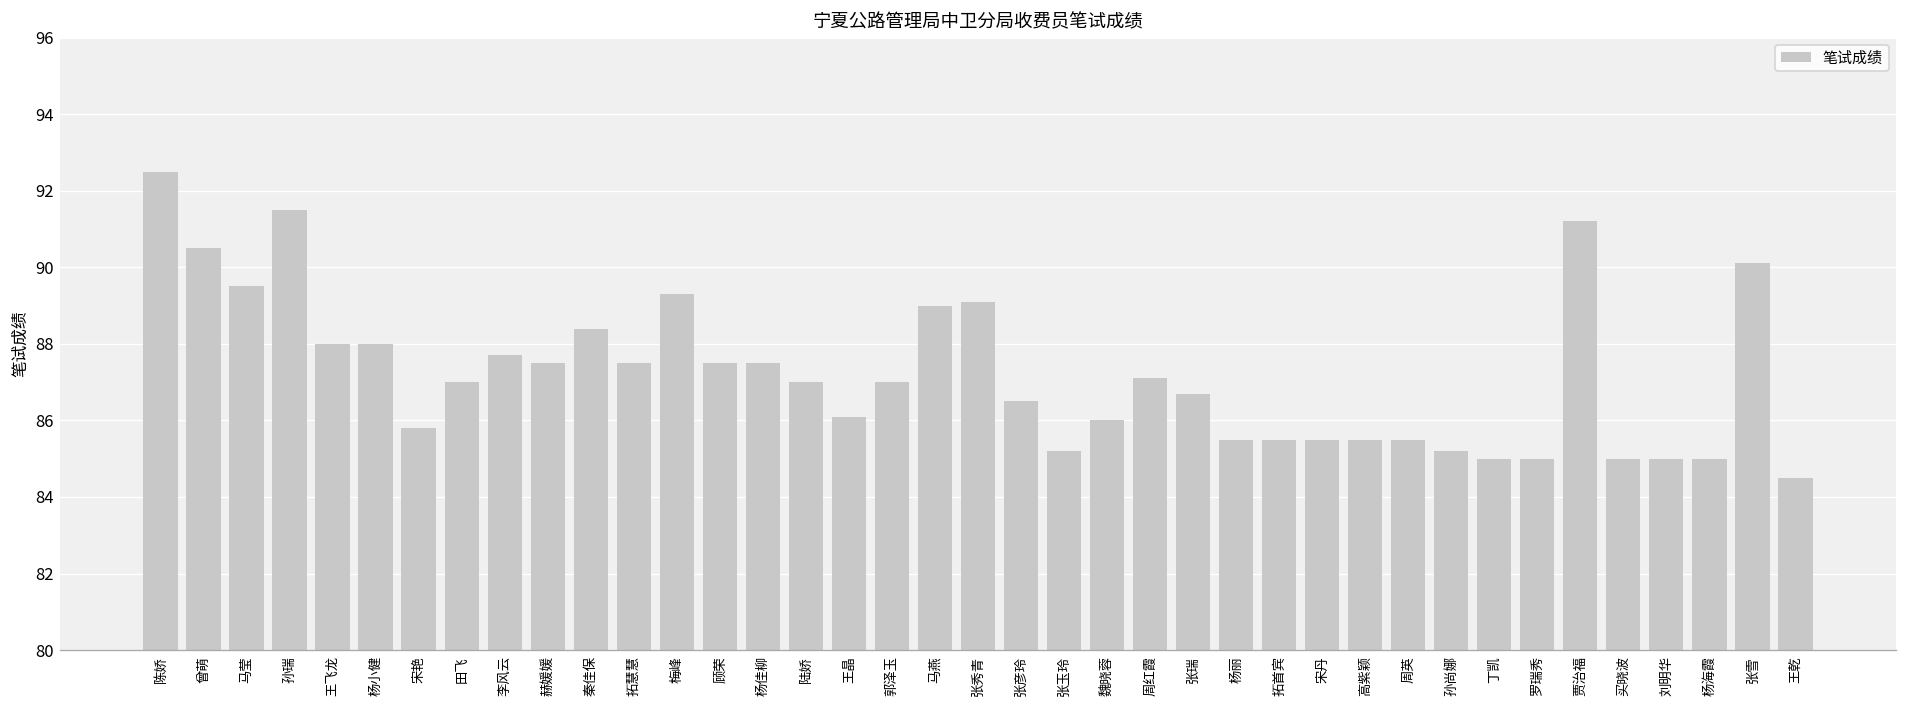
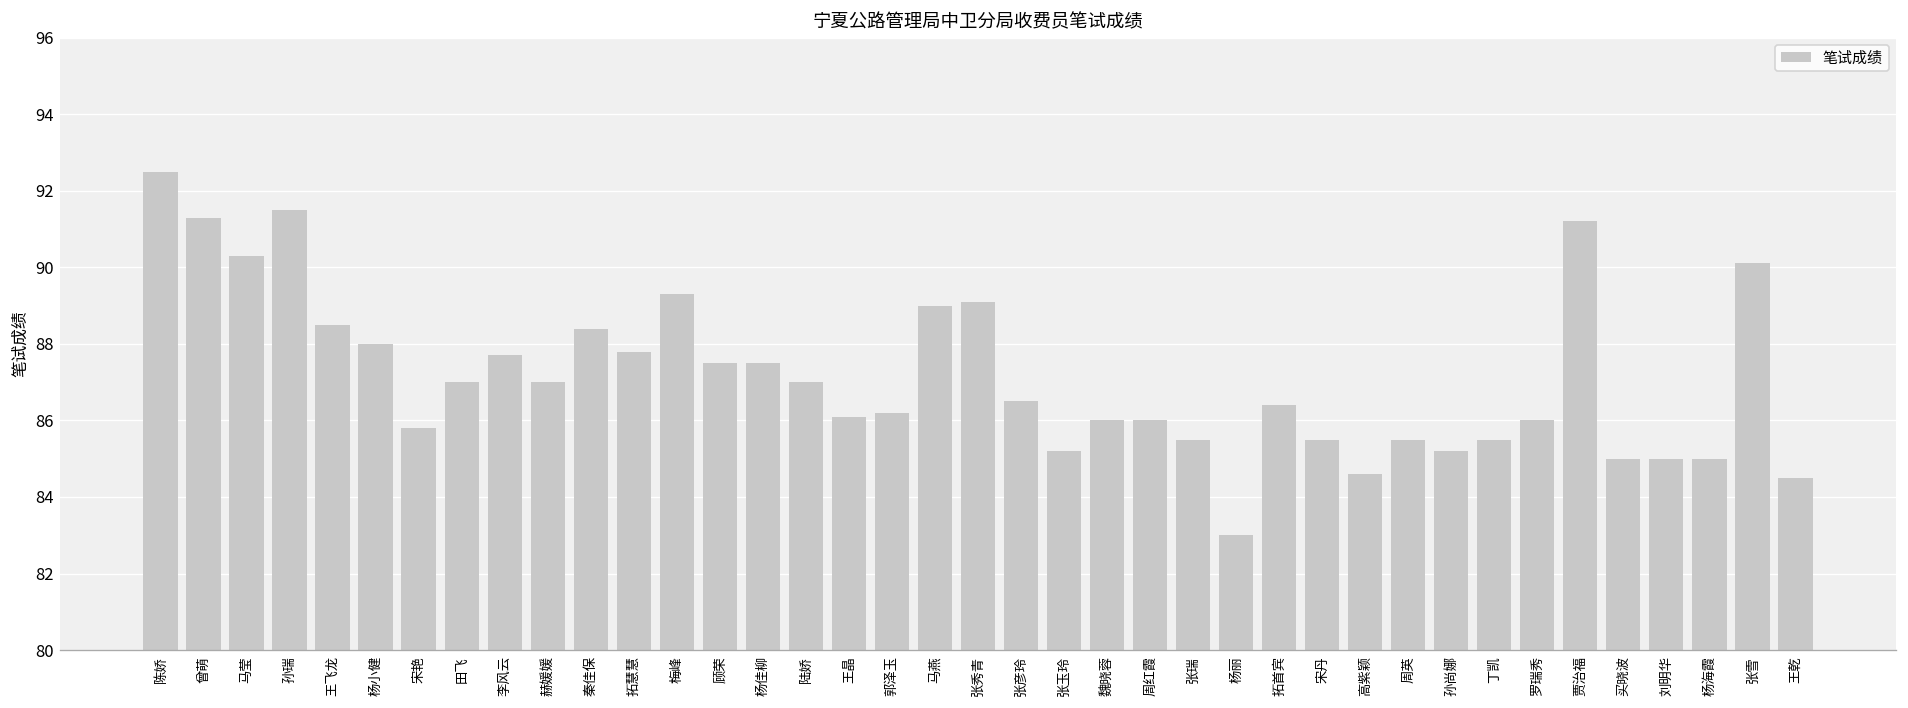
  {
    "陈娇": 92.5,
-   "曾萌": 90.5,
-   "马莹": 89.5,
+   "曾萌": 91.3,
+   "马莹": 90.3,
    "孙瑞": 91.5,
-   "王飞龙": 88.0,
+   "王飞龙": 88.5,
    "杨小健": 88.0,
    "宋艳": 85.8,
    "田飞": 87.0,
    "李风云": 87.7,
-   "赫媛媛": 87.5,
+   "赫媛媛": 87.0,
    "秦佳保": 88.4,
-   "拓慧慧": 87.5,
+   "拓慧慧": 87.8,
    "梅峰": 89.3,
    "顾荣": 87.5,
    "杨佳柳": 87.5,
    "陆娇": 87.0,
    "王晶": 86.1,
-   "郭泽玉": 87.0,
+   "郭泽玉": 86.2,
    "马燕": 89.0,
    "张秀青": 89.1,
    "张彦玲": 86.5,
    "张玉玲": 85.2,
    "魏晓蓉": 86.0,
-   "周红霞": 87.1,
-   "张瑞": 86.7,
-   "杨丽": 85.5,
-   "拓首宾": 85.5,
+   "周红霞": 86.0,
+   "张瑞": 85.5,
+   "杨丽": 83.0,
+   "拓首宾": 86.4,
    "宋丹": 85.5,
-   "高紫颖": 85.5,
+   "高紫颖": 84.6,
    "周英": 85.5,
    "孙尚娜": 85.2,
-   "丁凯": 85.0,
-   "罗瑞秀": 85,
+   "丁凯": 85.5,
+   "罗瑞秀": 86,
    "贾治福": 91.2,
    "买晓波": 85.0,
    "刘明华": 85.0,
    "杨海霞": 85.0,
    "张雪": 90.1,
    "王乾": 84.5
  }
